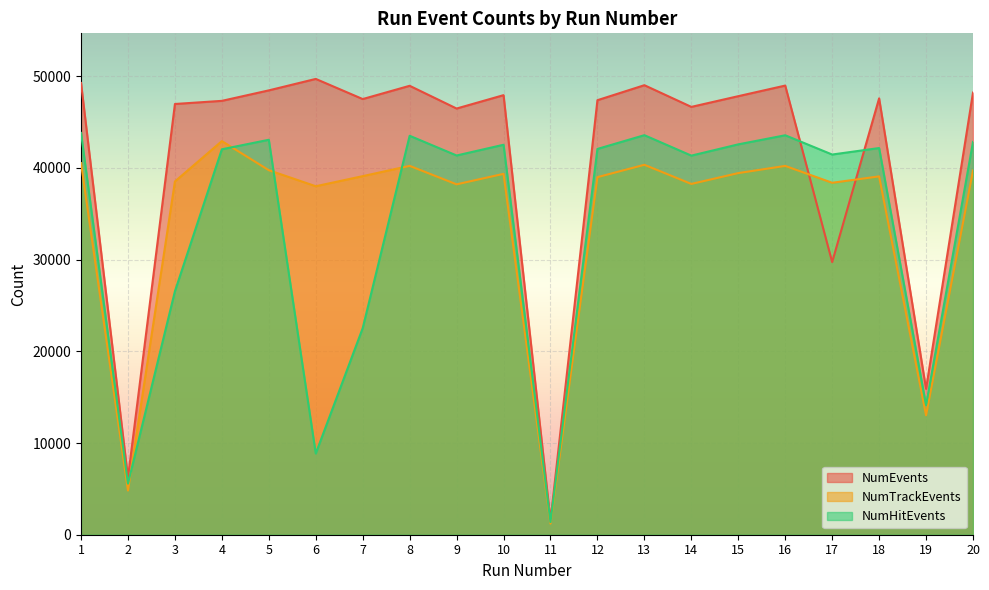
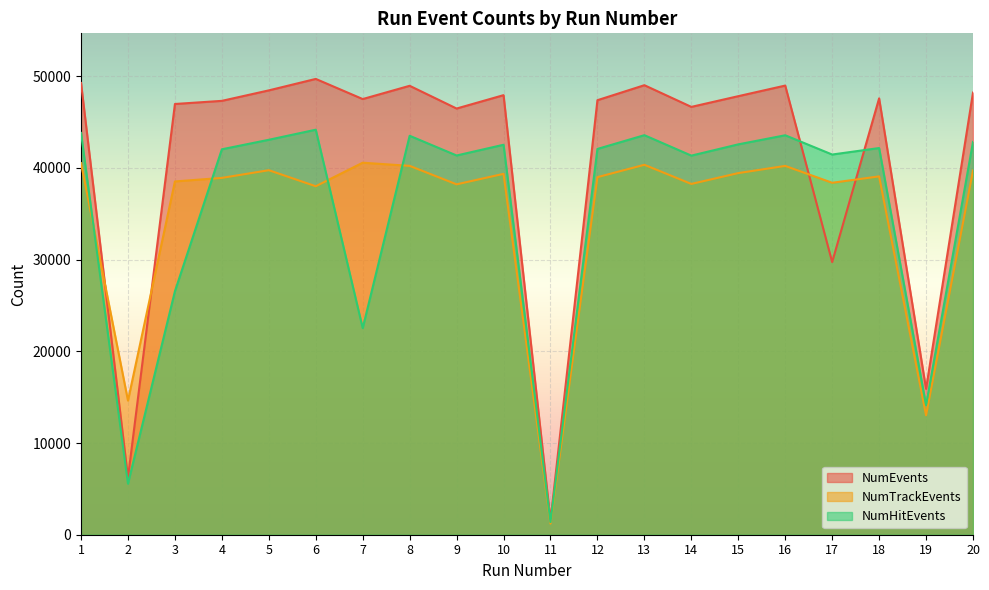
  {
    "NumEvents": {
      "1": 49000,
      "2": 6000,
      "3": 47000,
      "4": 47000,
      "5": 48000,
      "6": 50000,
      "7": 48000,
      "8": 49000,
      "9": 46000,
      "10": 48000,
      "12": 47000,
      "13": 49000,
      "14": 47000,
      "15": 48000,
      "16": 49000,
      "17": 30000,
      "18": 48000,
      "19": 16000,
      "20": 48000
    },
    "NumTrackEvents": {
      "1": 41000,
-     "2": 5000,
+     "2": 15000,
      "3": 39000,
-     "4": 43000,
+     "4": 39000,
      "5": 40000,
      "6": 38000,
-     "7": 39000,
+     "7": 41000,
      "8": 40000,
      "9": 38000,
      "10": 39000,
      "12": 39000,
      "13": 40000,
      "14": 38000,
      "15": 39000,
      "16": 40000,
      "17": 38000,
      "18": 39000,
      "19": 13000,
      "20": 40000
    },
    "NumHitEvents": {
      "1": 44000,
      "2": 6000,
      "3": 27000,
      "4": 42000,
      "5": 43000,
-     "6": 9000,
+     "6": 44000,
      "7": 23000,
      "8": 44000,
      "9": 41000,
      "10": 43000,
      "12": 42000,
      "13": 44000,
      "14": 41000,
      "15": 43000,
      "16": 44000,
      "17": 41000,
      "18": 42000,
      "19": 14000,
      "20": 43000
    }
  }
